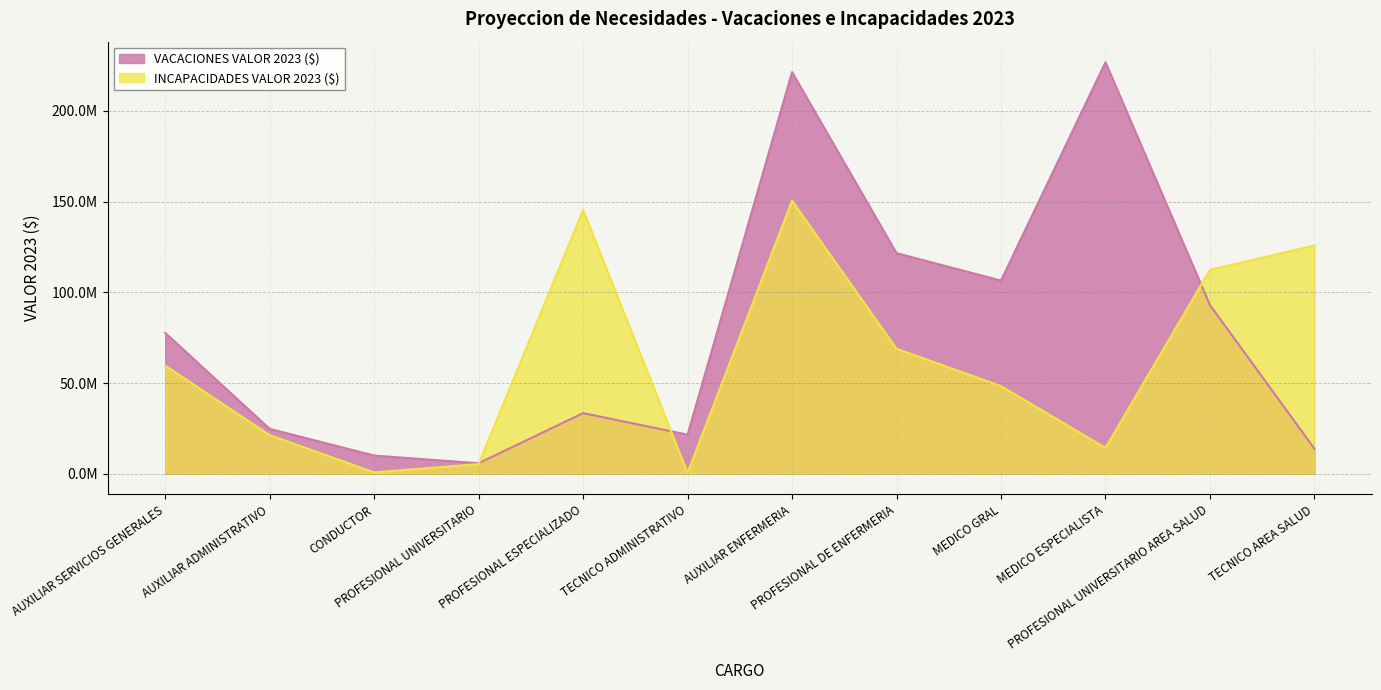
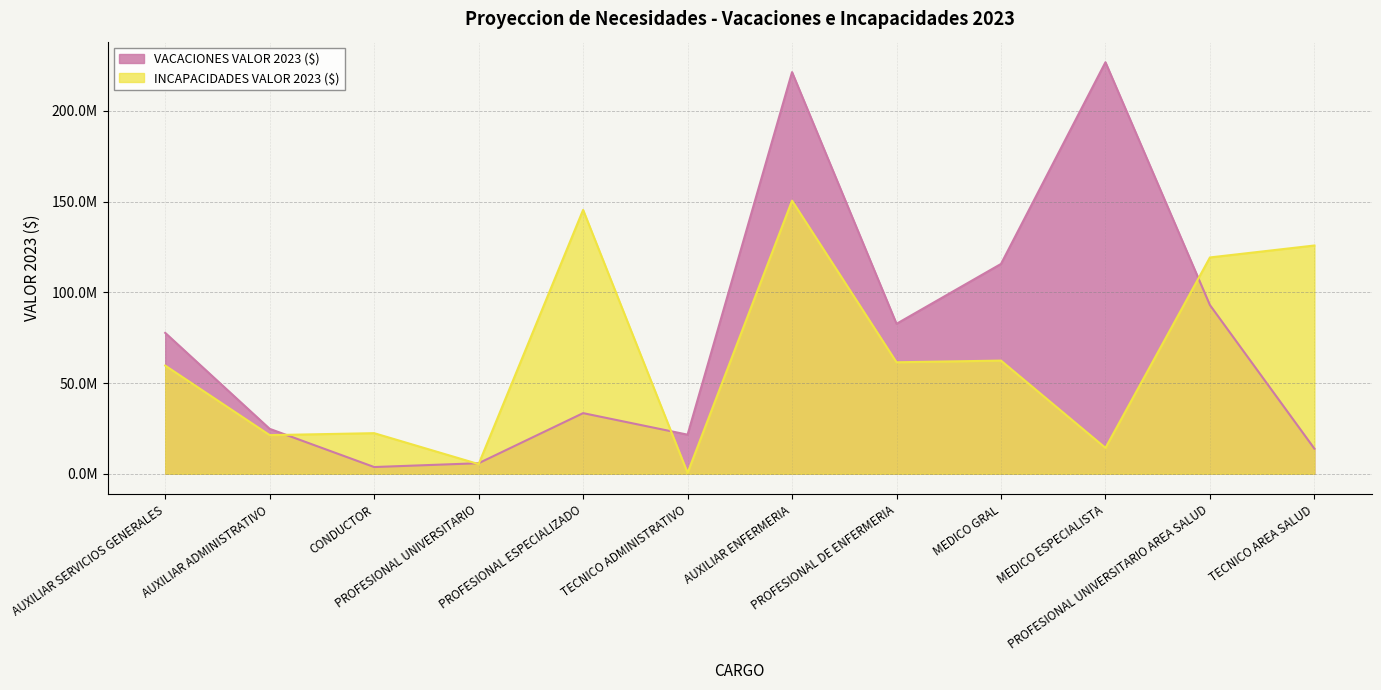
  {
    "VACACIONES VALOR 2023 ($)": {
      "AUXILIAR SERVICIOS GENERALES": 78000000,
      "AUXILIAR ADMINISTRATIVO": 25000000,
-     "CONDUCTOR": 10000000,
+     "CONDUCTOR": 4000000,
      "PROFESIONAL ESPECIALIZADO": 33000000,
      "TECNICO ADMINISTRATIVO": 22000000,
      "AUXILIAR ENFERMERIA": 221000000,
-     "PROFESIONAL DE ENFERMERIA": 122000000,
-     "MEDICO GRAL": 106000000,
+     "PROFESIONAL DE ENFERMERIA": 83000000,
+     "MEDICO GRAL": 116000000,
      "MEDICO ESPECIALISTA": 227000000,
      "PROFESIONAL UNIVERSITARIO AREA SALUD": 93000000,
      "TECNICO AREA SALUD": 14000000
    },
    "INCAPACIDADES VALOR 2023 ($)": {
      "AUXILIAR SERVICIOS GENERALES": 60000000,
      "AUXILIAR ADMINISTRATIVO": 21000000,
-     "CONDUCTOR": 1000000,
+     "CONDUCTOR": 22000000,
      "PROFESIONAL ESPECIALIZADO": 145000000,
      "TECNICO ADMINISTRATIVO": 1000000,
      "AUXILIAR ENFERMERIA": 151000000,
-     "PROFESIONAL DE ENFERMERIA": 69000000,
-     "MEDICO GRAL": 48000000,
+     "PROFESIONAL DE ENFERMERIA": 61000000,
+     "MEDICO GRAL": 62000000,
      "MEDICO ESPECIALISTA": 14000000,
-     "PROFESIONAL UNIVERSITARIO AREA SALUD": 112000000,
+     "PROFESIONAL UNIVERSITARIO AREA SALUD": 119000000,
      "TECNICO AREA SALUD": 126000000
    }
  }
